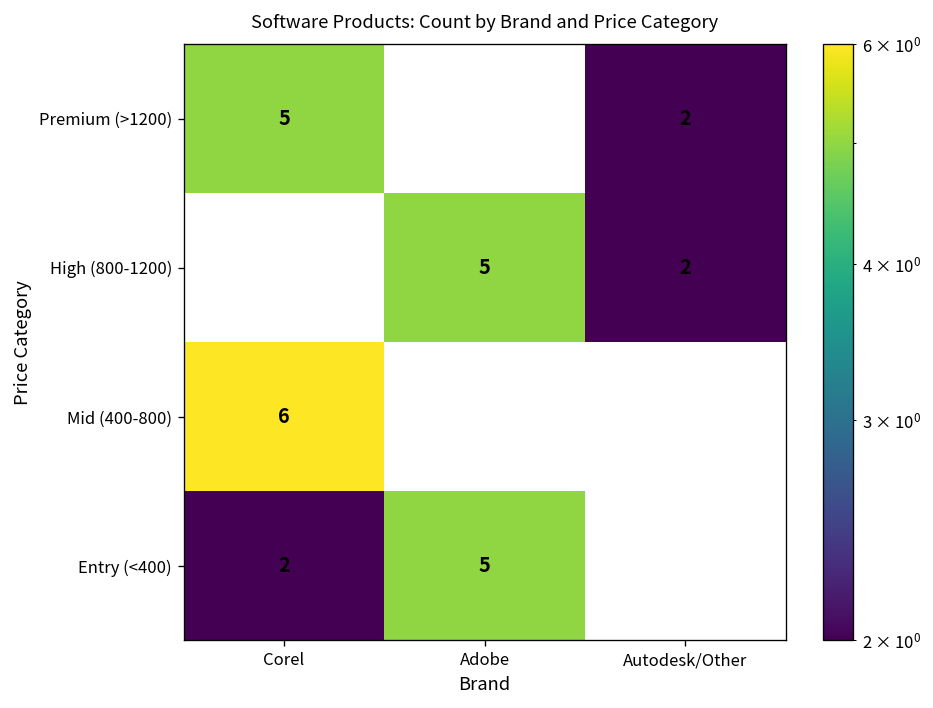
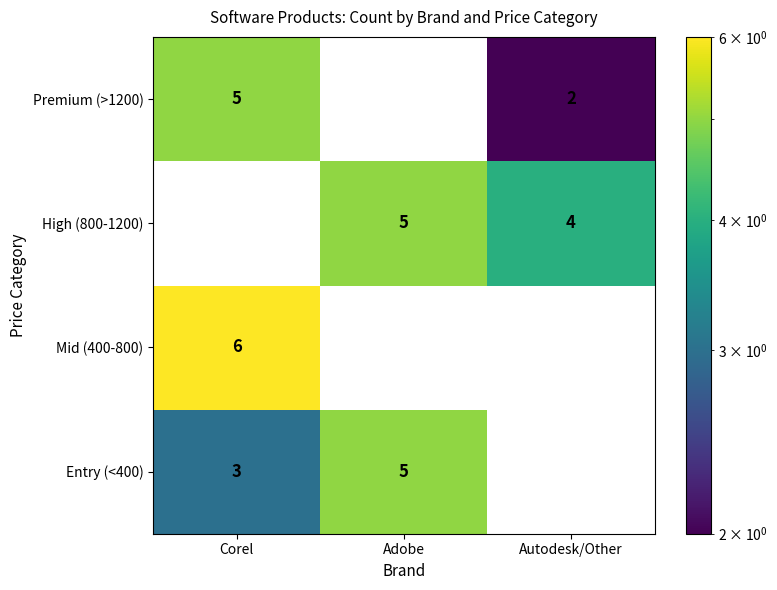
  {
    "Premium (>1200)": {
      "Corel": 5,
      "Autodesk/Other": 2
    },
    "High (800-1200)": {
      "Adobe": 5,
-     "Autodesk/Other": 2
+     "Autodesk/Other": 4
    },
    "Mid (400-800)": {
      "Corel": 6
    },
    "Entry (<400)": {
-     "Corel": 2,
+     "Corel": 3,
      "Adobe": 5
    }
  }
